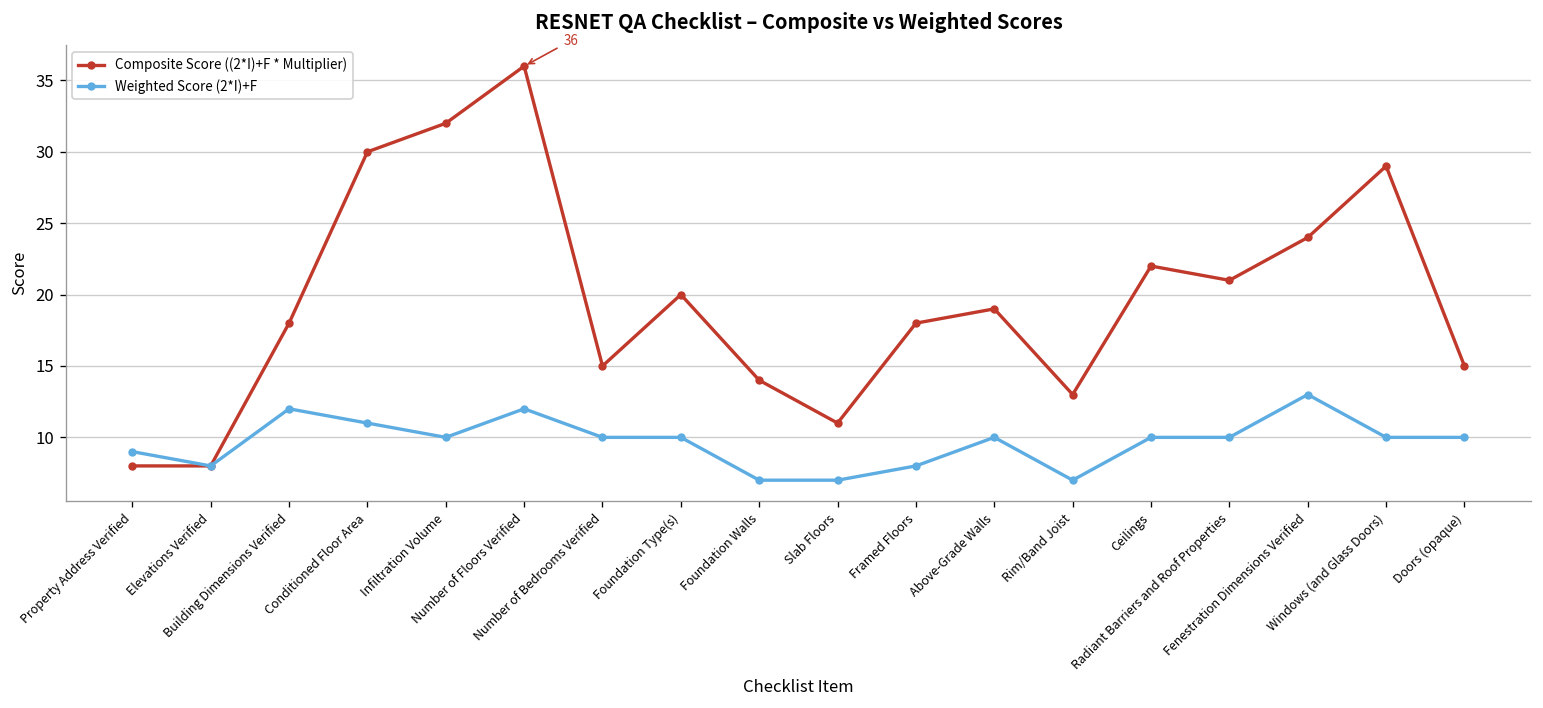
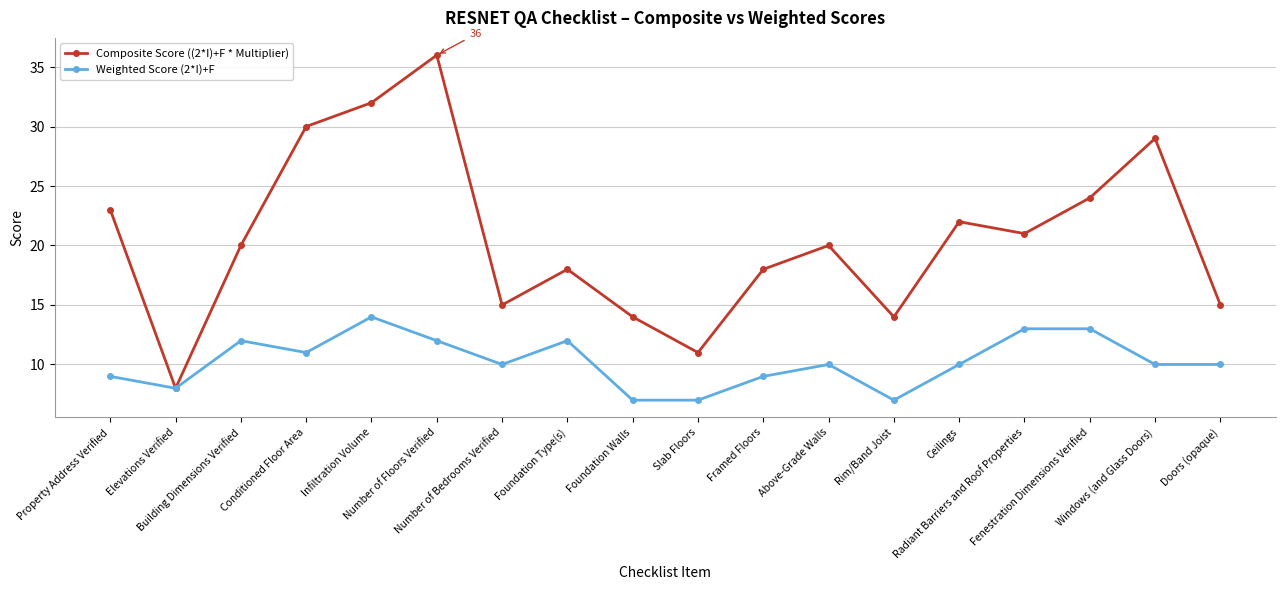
  {
    "Composite Score ((2*I)+F * Multiplier)": {
-     "Property Address Verified": 8,
-     "Building Dimensions Verified": 18,
+     "Property Address Verified": 23,
+     "Building Dimensions Verified": 20,
      "Conditioned Floor Area": 30,
      "Infiltration Volume": 32,
      "Number of Bedrooms Verified": 15,
-     "Foundation Type(s)": 20,
+     "Foundation Type(s)": 18,
      "Foundation Walls": 14,
      "Slab Floors": 11,
      "Framed Floors": 18,
-     "Above-Grade Walls": 19,
-     "Rim/Band Joist": 13,
+     "Above-Grade Walls": 20,
+     "Rim/Band Joist": 14,
      "Ceilings": 22,
      "Radiant Barriers and Roof Properties": 21,
      "Fenestration Dimensions Verified": 24,
      "Windows (and Glass Doors)": 29,
      "Doors (opaque)": 15
    },
    "Weighted Score (2*I)+F": {
      "Property Address Verified": 9,
      "Building Dimensions Verified": 12,
      "Conditioned Floor Area": 11,
-     "Infiltration Volume": 10,
+     "Infiltration Volume": 14,
      "Number of Floors Verified": 12,
      "Number of Bedrooms Verified": 10,
-     "Foundation Type(s)": 10,
+     "Foundation Type(s)": 12,
      "Foundation Walls": 7,
      "Slab Floors": 7,
-     "Framed Floors": 8,
+     "Framed Floors": 9,
      "Above-Grade Walls": 10,
      "Rim/Band Joist": 7,
      "Ceilings": 10,
-     "Radiant Barriers and Roof Properties": 10,
+     "Radiant Barriers and Roof Properties": 13,
      "Fenestration Dimensions Verified": 13,
      "Windows (and Glass Doors)": 10,
      "Doors (opaque)": 10
    }
  }
